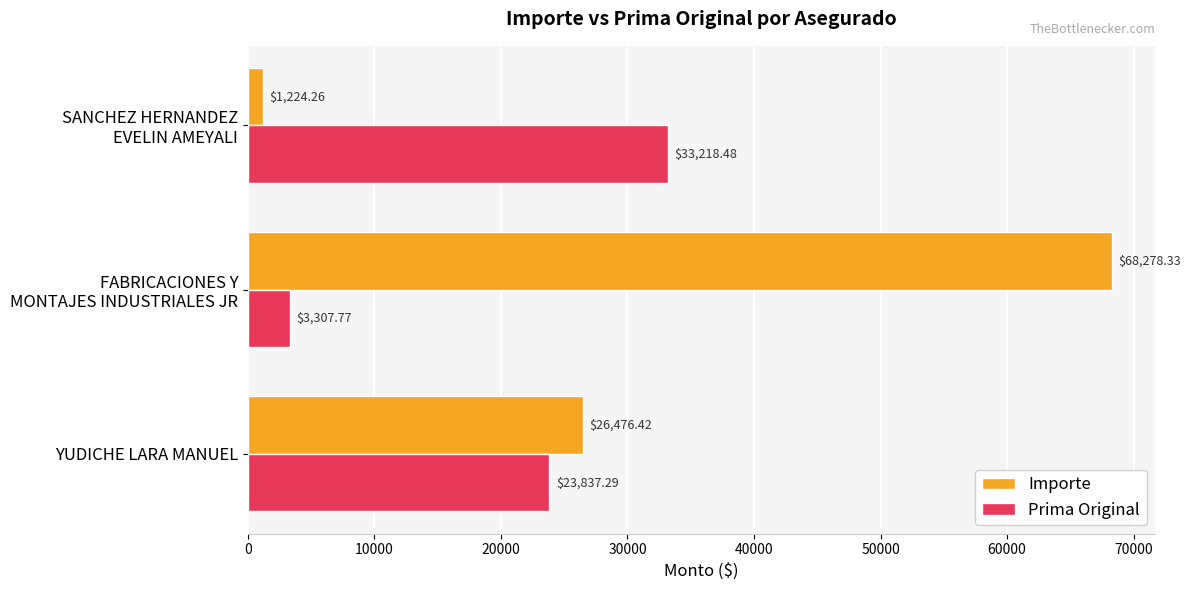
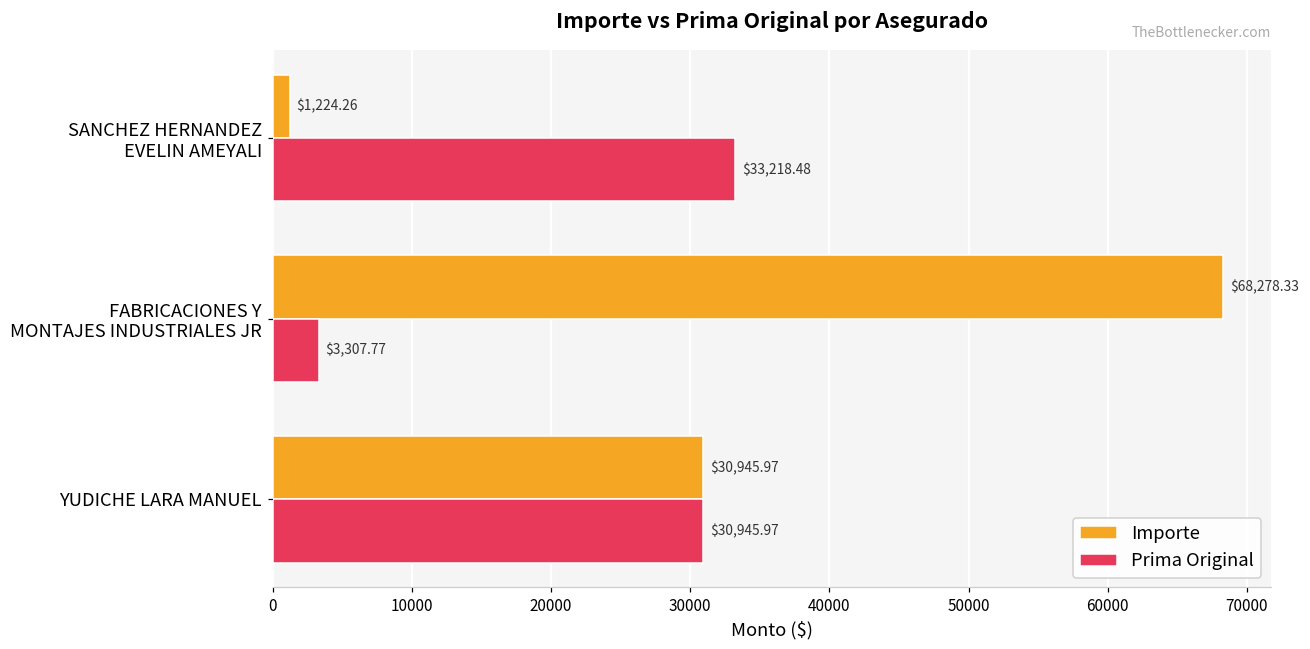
  {
    "Importe": {
      "SANCHEZ HERNANDEZ EVELIN AMEYALI": "$1,224.26",
      "FABRICACIONES Y MONTAJES INDUSTRIALES JR": "$68,278.33",
-     "YUDICHE LARA MANUEL": "$26,476.42"
+     "YUDICHE LARA MANUEL": "$30,945.97"
    },
    "Prima Original": {
      "SANCHEZ HERNANDEZ EVELIN AMEYALI": "$33,218.48",
      "FABRICACIONES Y MONTAJES INDUSTRIALES JR": "$3,307.77",
-     "YUDICHE LARA MANUEL": "$23,837.29"
+     "YUDICHE LARA MANUEL": "$30,945.97"
    }
  }
